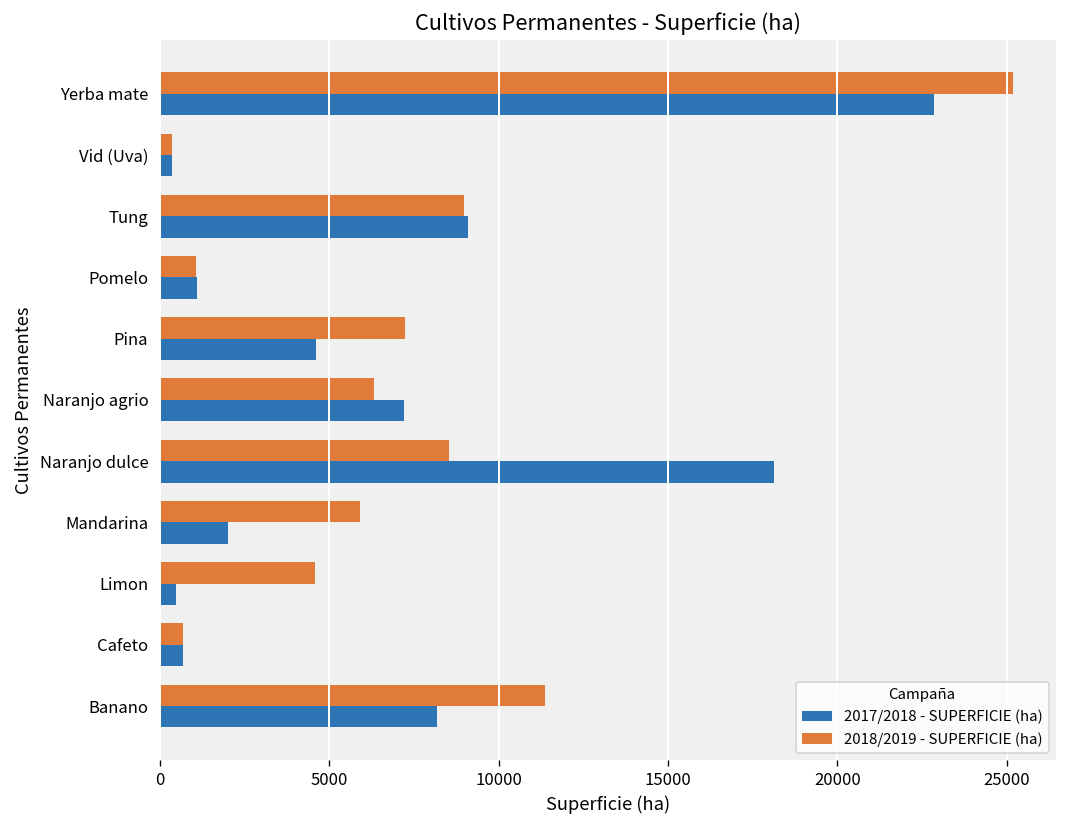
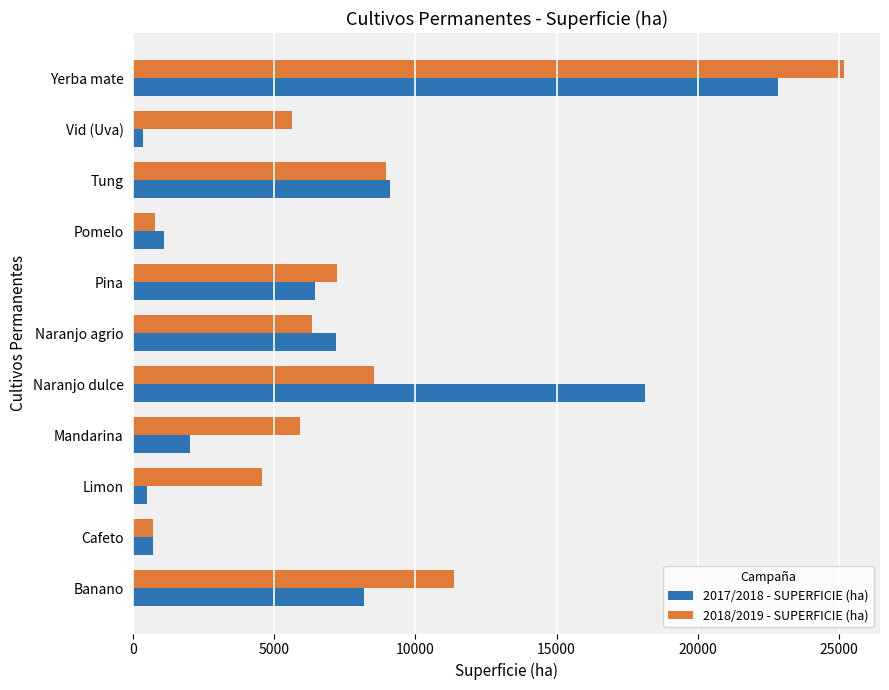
  {
    "2017/2018 - SUPERFICIE (ha)": {
      "Yerba mate": 22900,
      "Vid (Uva)": 400,
      "Tung": 9100,
      "Pomelo": 1100,
-     "Pina": 4600,
+     "Pina": 6400,
      "Naranjo agrio": 7200,
      "Naranjo dulce": 18100,
      "Mandarina": 2000,
      "Limon": 500,
      "Cafeto": 700,
      "Banano": 8200
    },
    "2018/2019 - SUPERFICIE (ha)": {
      "Yerba mate": 25200,
-     "Vid (Uva)": 400,
+     "Vid (Uva)": 5600,
      "Tung": 9000,
-     "Pomelo": 1100,
+     "Pomelo": 800,
      "Pina": 7200,
      "Naranjo agrio": 6300,
      "Naranjo dulce": 8500,
      "Mandarina": 5900,
      "Limon": 4600,
      "Cafeto": 700,
      "Banano": 11400
    }
  }
